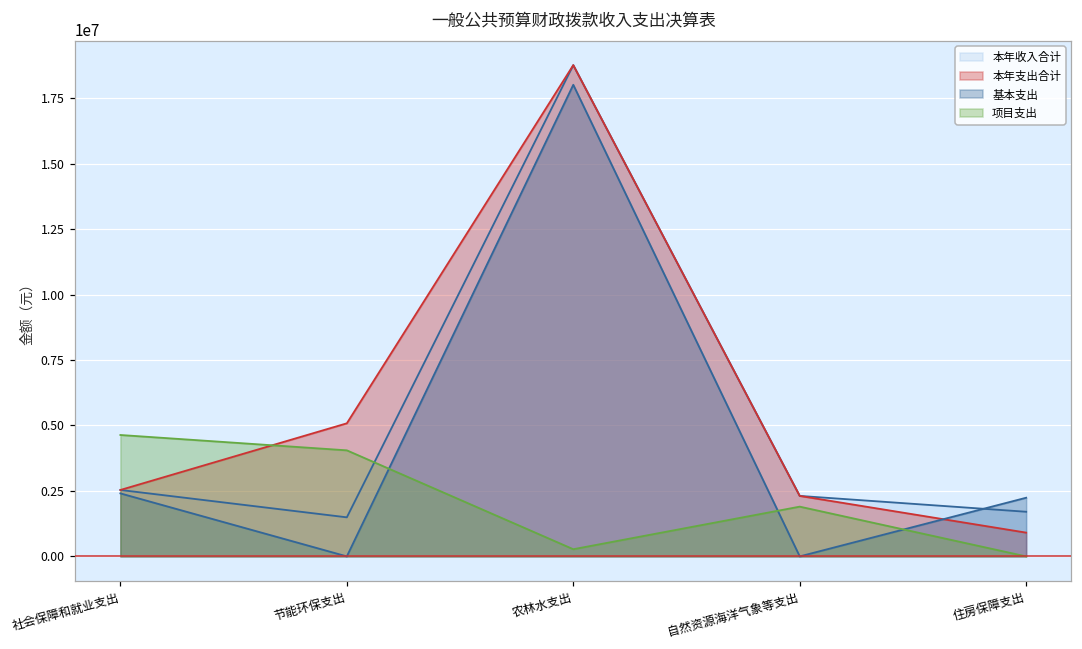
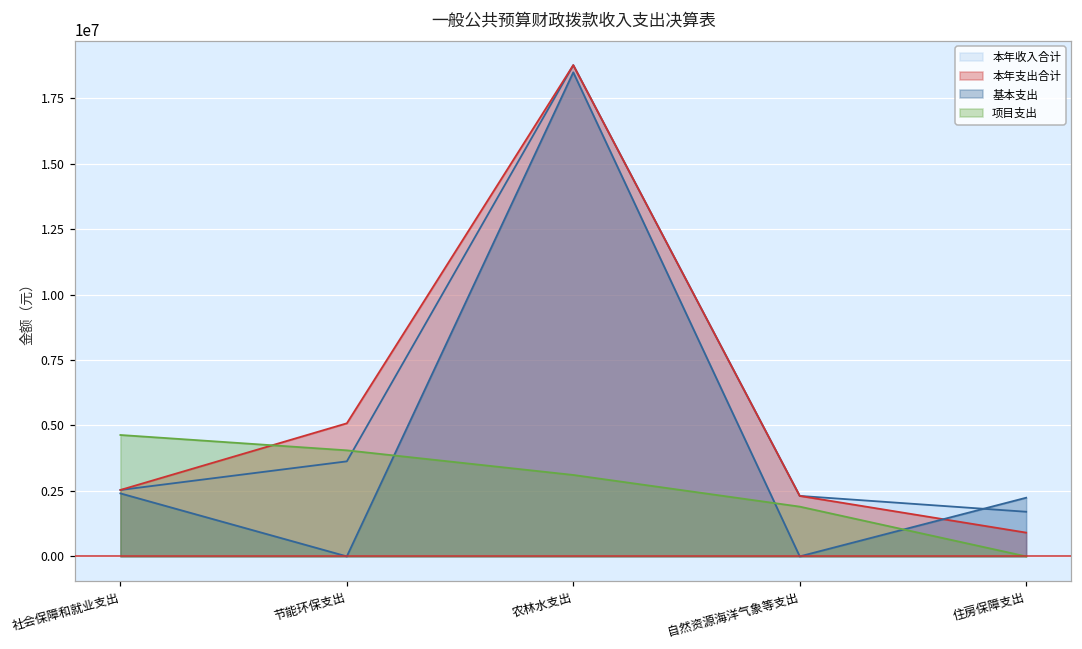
  {
    "本年收入合计": {
-     "节能环保支出": 1500000,
+     "节能环保支出": 3600000,
      "住房保障支出": 1700000
    },
    "本年支出合计": {
      "节能环保支出": 5100000,
      "住房保障支出": 900000
    },
    "基本支出": {
      "社会保障和就业支出": 2400000,
      "节能环保支出": 0,
-     "农林水支出": 18000000,
+     "农林水支出": 18500000,
      "自然资源海洋气象等支出": 0,
      "住房保障支出": 2200000
    },
    "项目支出": {
      "社会保障和就业支出": 4600000,
      "节能环保支出": 4000000,
-     "农林水支出": 300000,
+     "农林水支出": 3100000,
      "自然资源海洋气象等支出": 1900000,
      "住房保障支出": 0
    }
  }
